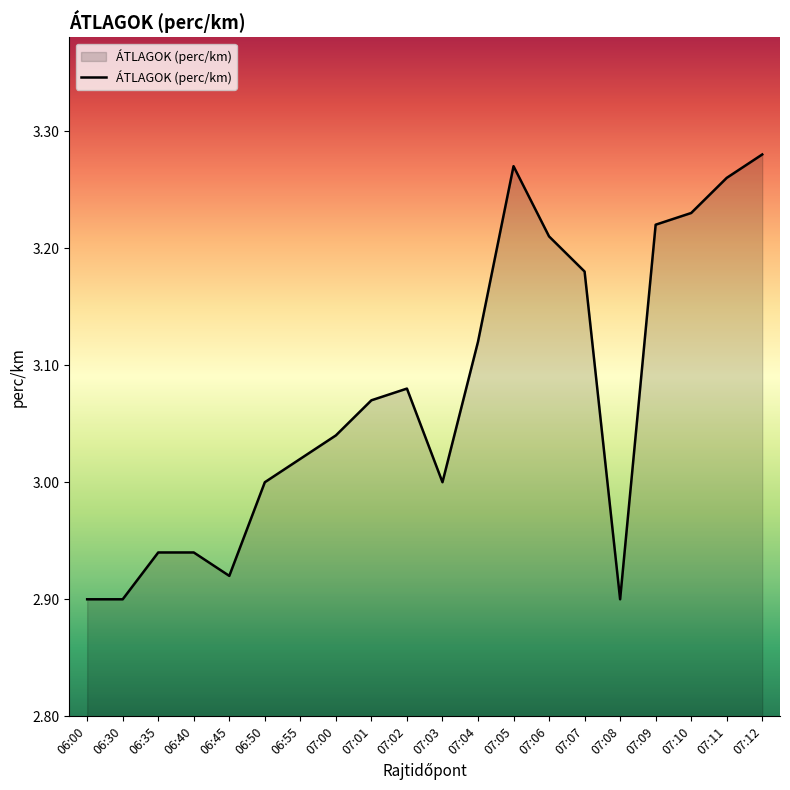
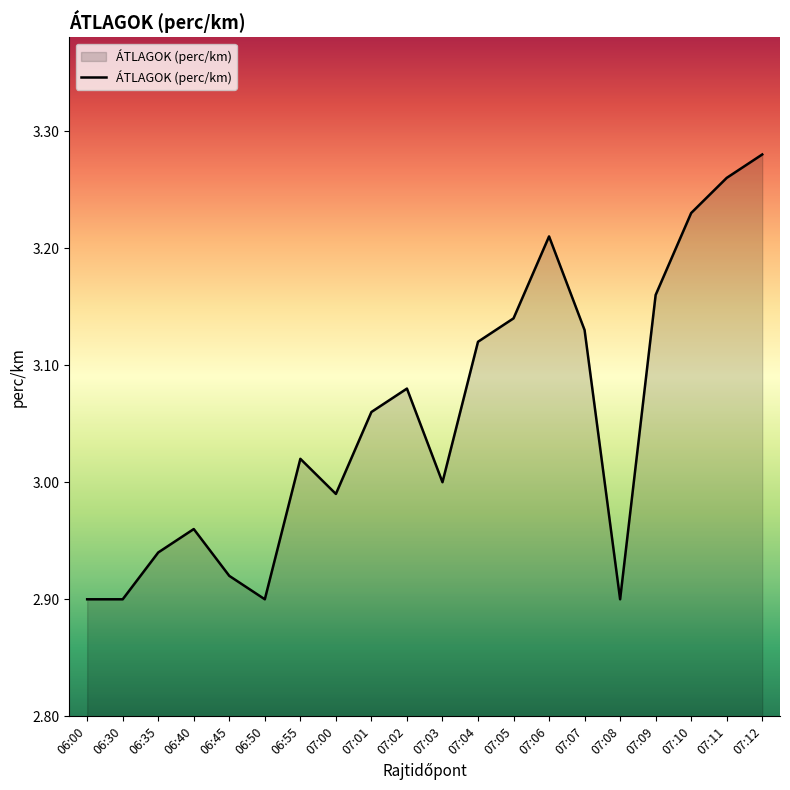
  {
    "06:00": 2.90,
    "06:30": 2.90,
    "06:35": 2.94,
-   "06:40": 2.94,
+   "06:40": 2.96,
    "06:45": 2.92,
-   "06:50": 3.0,
+   "06:50": 2.9,
    "06:55": 3.02,
-   "07:00": 3.04,
-   "07:01": 3.07,
+   "07:00": 2.99,
+   "07:01": 3.06,
    "07:02": 3.08,
    "07:03": 3.00,
    "07:04": 3.12,
-   "07:05": 3.27,
+   "07:05": 3.14,
    "07:06": 3.21,
-   "07:07": 3.18,
+   "07:07": 3.13,
    "07:08": 2.90,
-   "07:09": 3.22,
+   "07:09": 3.16,
    "07:10": 3.23,
    "07:11": 3.26,
    "07:12": 3.28
  }
